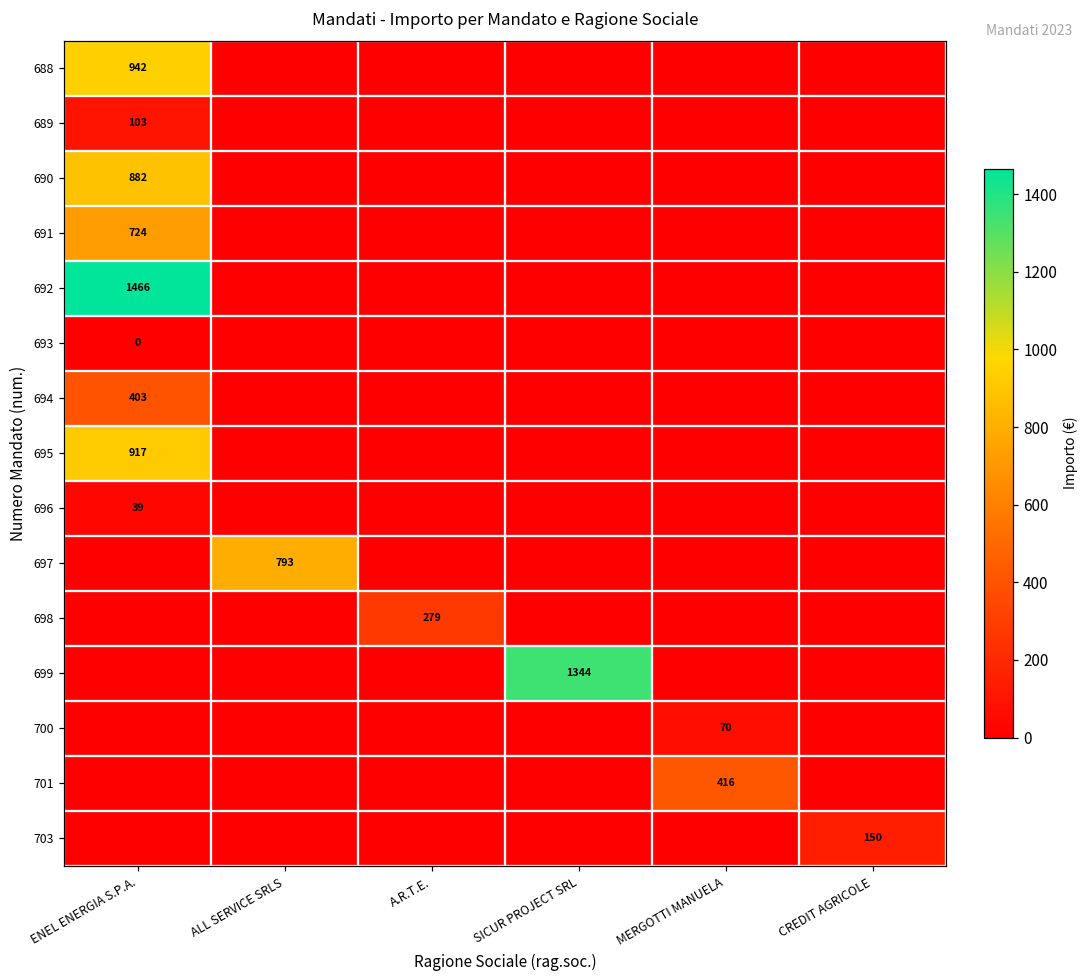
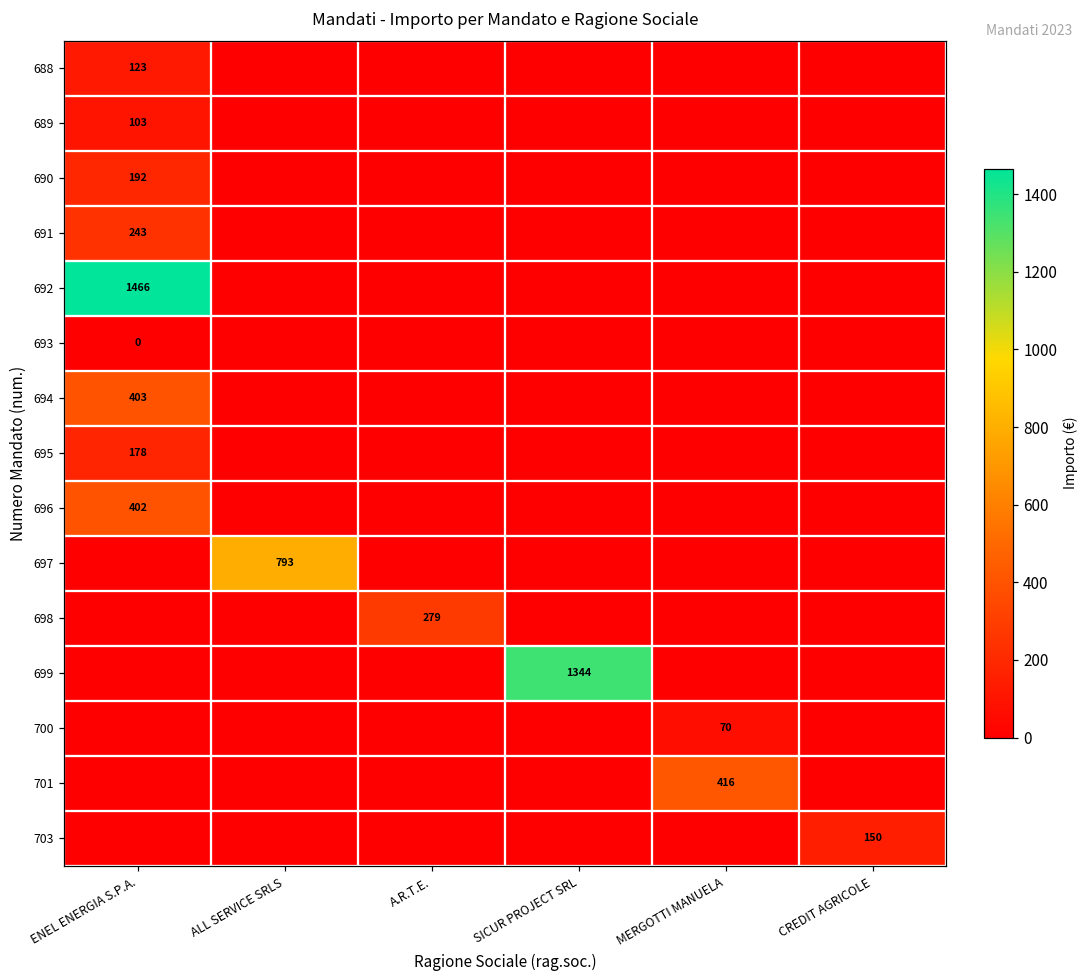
  {
    "688": {
-     "ENEL ENERGIA S.P.A.": 942
+     "ENEL ENERGIA S.P.A.": 123
    },
    "689": {
      "ENEL ENERGIA S.P.A.": 103
    },
    "690": {
-     "ENEL ENERGIA S.P.A.": 882
+     "ENEL ENERGIA S.P.A.": 192
    },
    "691": {
-     "ENEL ENERGIA S.P.A.": 724
+     "ENEL ENERGIA S.P.A.": 243
    },
    "692": {
      "ENEL ENERGIA S.P.A.": 1466
    },
    "693": {
      "ENEL ENERGIA S.P.A.": 0
    },
    "694": {
      "ENEL ENERGIA S.P.A.": 403
    },
    "695": {
-     "ENEL ENERGIA S.P.A.": 917
+     "ENEL ENERGIA S.P.A.": 178
    },
    "696": {
-     "ENEL ENERGIA S.P.A.": 39
+     "ENEL ENERGIA S.P.A.": 402
    },
    "697": {
      "ALL SERVICE SRLS": 793
    },
    "698": {
      "A.R.T.E.": 279
    },
    "699": {
      "SICUR PROJECT SRL": 1344
    },
    "700": {
      "MERGOTTI MANUELA": 70
    },
    "701": {
      "MERGOTTI MANUELA": 416
    },
    "703": {
      "CREDIT AGRICOLE": 150
    }
  }
